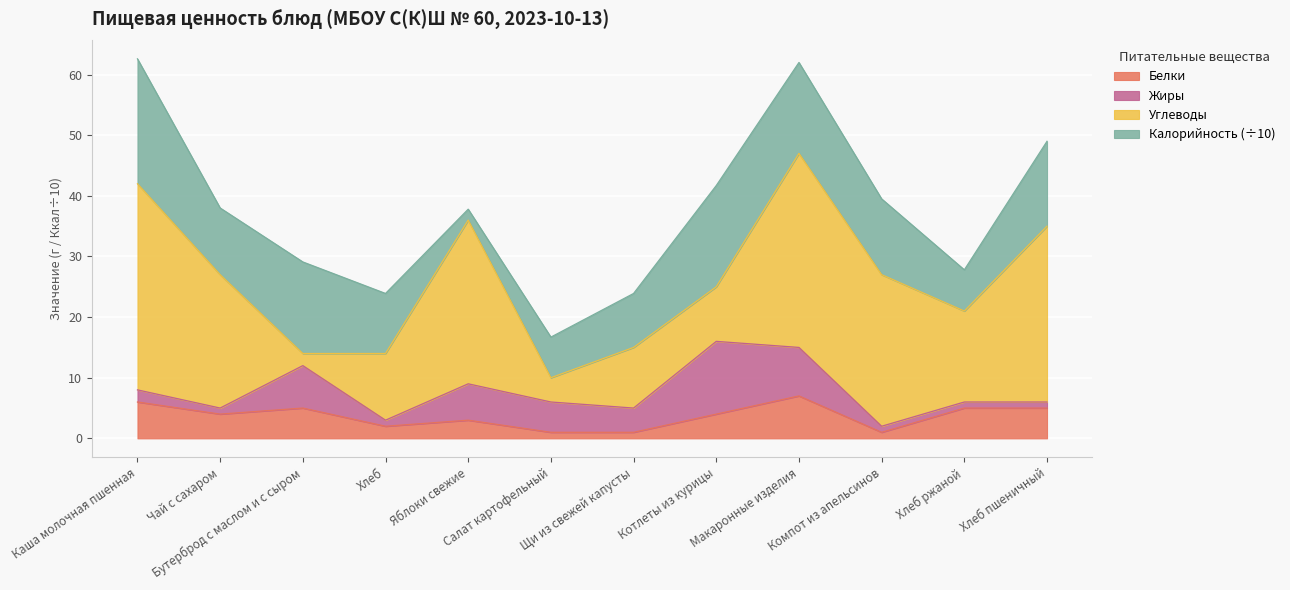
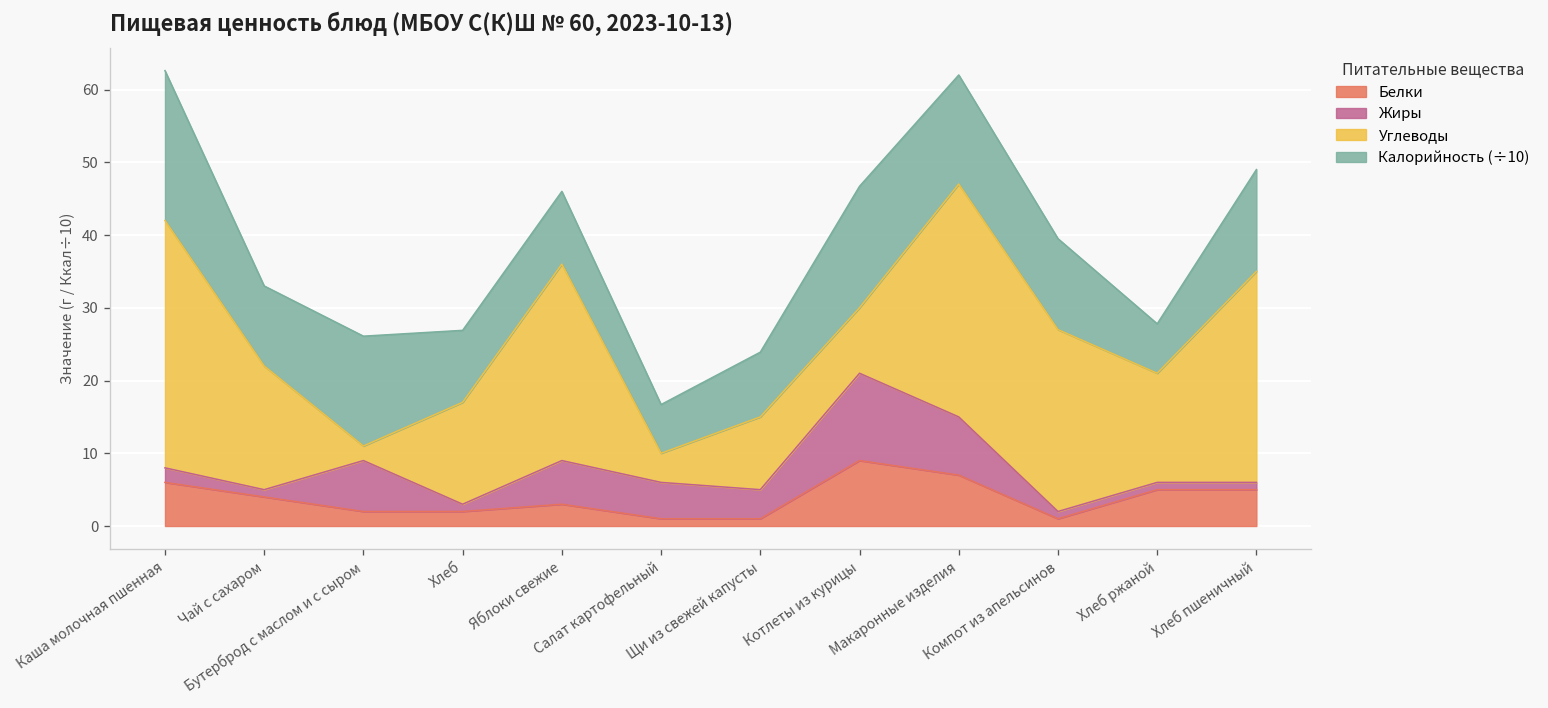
  {
    "Белки": {
      "Каша молочная пшенная": 6,
      "Чай с сахаром": 4,
-     "Бутерброд с маслом и с сыром": 5,
+     "Бутерброд с маслом и с сыром": 2,
      "Хлеб": 2,
      "Яблоки свежие": 3,
      "Салат картофельный": 1,
      "Щи из свежей капусты": 1,
-     "Котлеты из курицы": 4,
+     "Котлеты из курицы": 9,
      "Макаронные изделия": 7,
      "Компот из апельсинов": 1,
      "Хлеб ржаной": 5,
      "Хлеб пшеничный": 5
    },
    "Жиры": {
      "Каша молочная пшенная": 2,
      "Чай с сахаром": 1,
      "Бутерброд с маслом и с сыром": 7,
      "Хлеб": 1,
      "Яблоки свежие": 6,
      "Салат картофельный": 5,
      "Щи из свежей капусты": 4,
      "Котлеты из курицы": 12,
      "Макаронные изделия": 8,
      "Компот из апельсинов": 1,
      "Хлеб ржаной": 1,
      "Хлеб пшеничный": 1
    },
    "Углеводы": {
      "Каша молочная пшенная": 34,
-     "Чай с сахаром": 22,
+     "Чай с сахаром": 17,
      "Бутерброд с маслом и с сыром": 2,
-     "Хлеб": 11,
+     "Хлеб": 14,
      "Яблоки свежие": 27,
      "Салат картофельный": 4,
      "Щи из свежей капусты": 10,
      "Котлеты из курицы": 9,
      "Макаронные изделия": 32,
      "Компот из апельсинов": 25,
      "Хлеб ржаной": 15,
      "Хлеб пшеничный": 29
    },
    "Калорийность (÷10)": {
      "Каша молочная пшенная": 21,
      "Чай с сахаром": 11,
      "Бутерброд с маслом и с сыром": 15,
      "Хлеб": 10,
-     "Яблоки свежие": 2,
+     "Яблоки свежие": 10,
      "Салат картофельный": 7,
      "Щи из свежей капусты": 9,
      "Котлеты из курицы": 17,
      "Макаронные изделия": 15,
      "Компот из апельсинов": 13,
      "Хлеб ржаной": 7,
      "Хлеб пшеничный": 14
    }
  }
